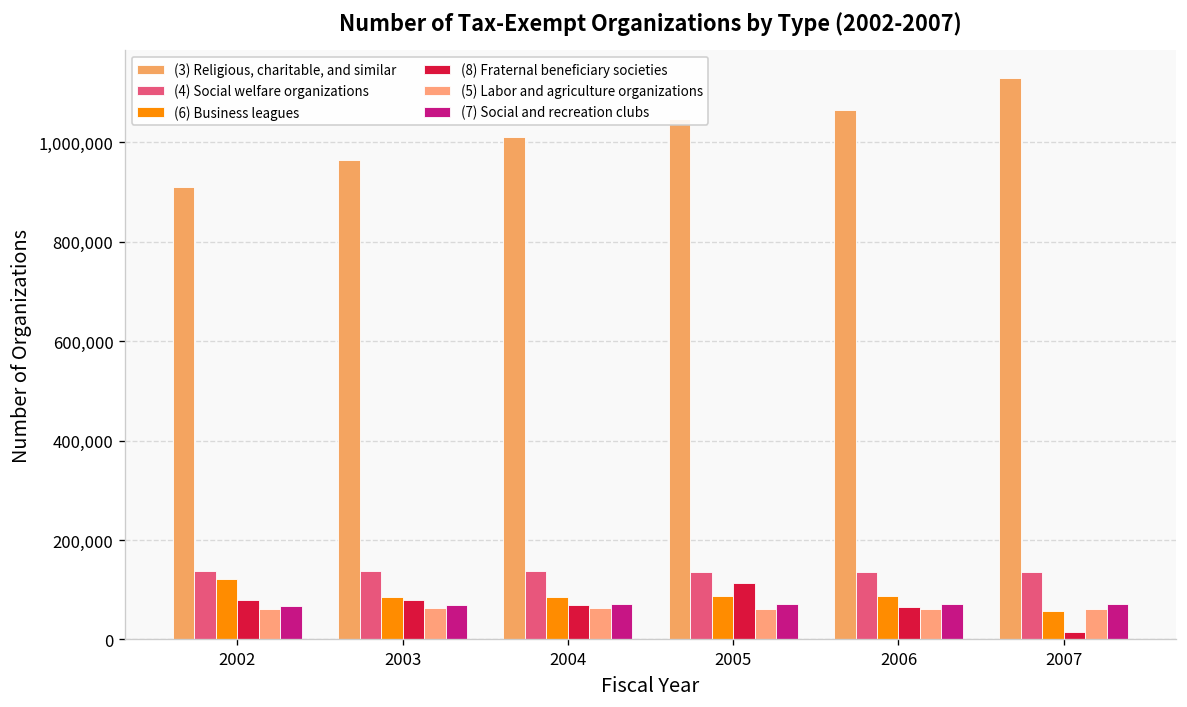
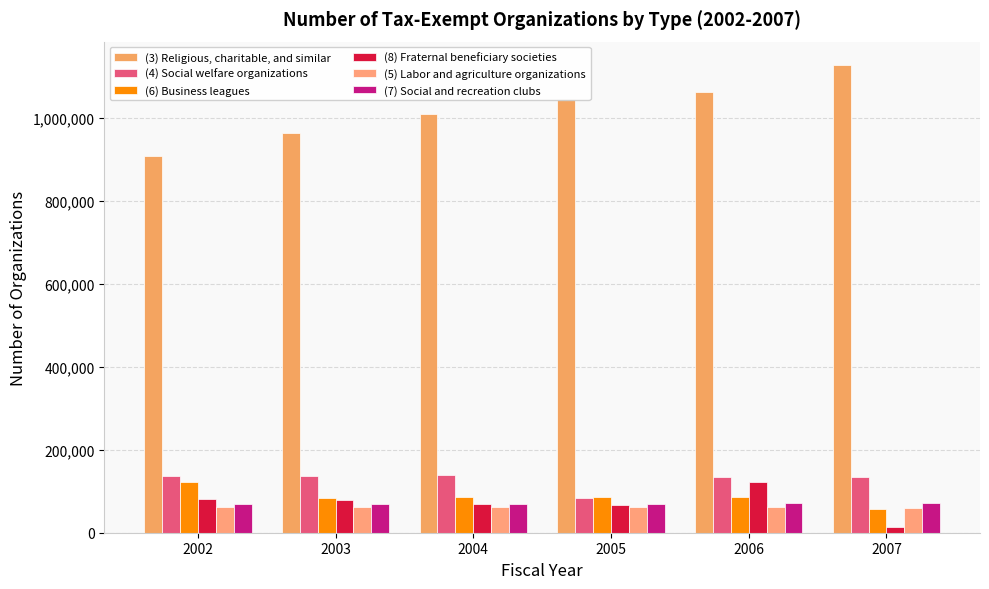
  {
    "(4) Social welfare organizations": {
      "2002": "140,000",
      "2003": "140,000",
      "2004": "140,000",
-     "2005": "140,000",
+     "2005": "80,000",
      "2006": "140,000",
      "2007": "130,000"
    },
    "(6) Business leagues": {
      "2002": "120,000",
      "2003": "80,000",
      "2004": "90,000",
      "2005": "90,000",
      "2006": "90,000",
      "2007": "60,000"
    },
    "(8) Fraternal beneficiary societies": {
      "2002": "80,000",
      "2003": "80,000",
      "2004": "70,000",
-     "2005": "110,000",
-     "2006": "70,000",
+     "2005": "70,000",
+     "2006": "120,000",
      "2007": "10,000"
    },
    "(7) Social and recreation clubs": {
      "2002": "70,000",
      "2003": "70,000",
      "2004": "70,000",
      "2005": "70,000",
      "2006": "70,000",
      "2007": "70,000"
    }
  }
